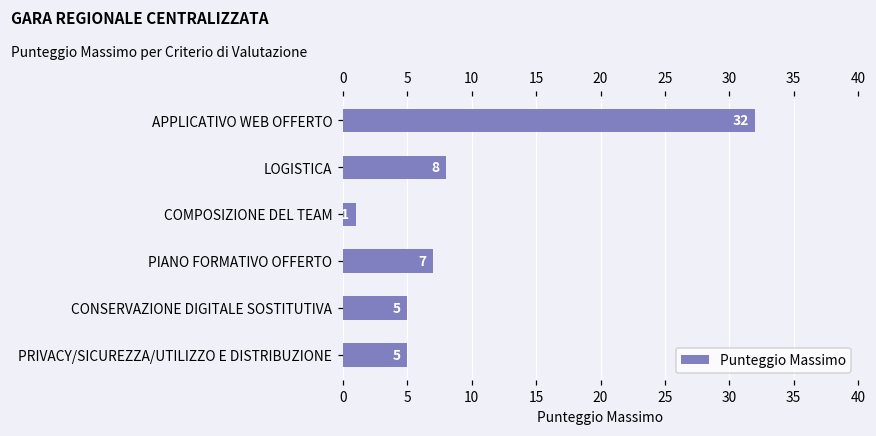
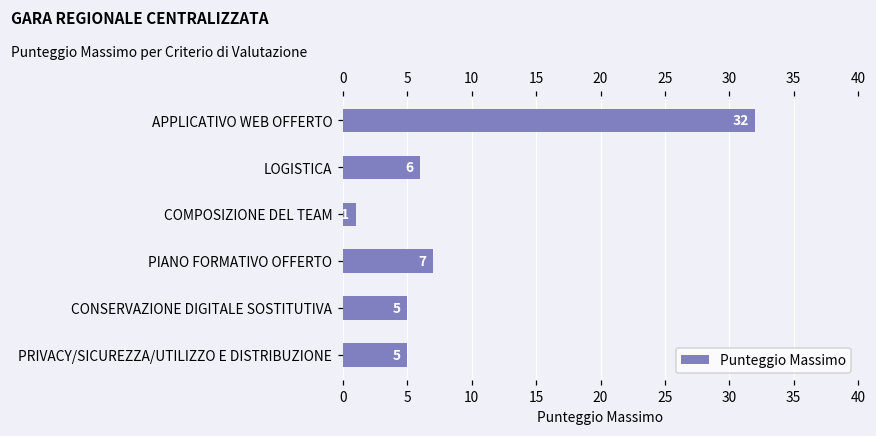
  {
    "APPLICATIVO WEB OFFERTO": 32,
-   "LOGISTICA": 8,
+   "LOGISTICA": 6,
    "COMPOSIZIONE DEL TEAM": 1,
    "PIANO FORMATIVO OFFERTO": 7,
    "CONSERVAZIONE DIGITALE SOSTITUTIVA": 5,
    "PRIVACY/SICUREZZA/UTILIZZO E DISTRIBUZIONE": 5
  }
